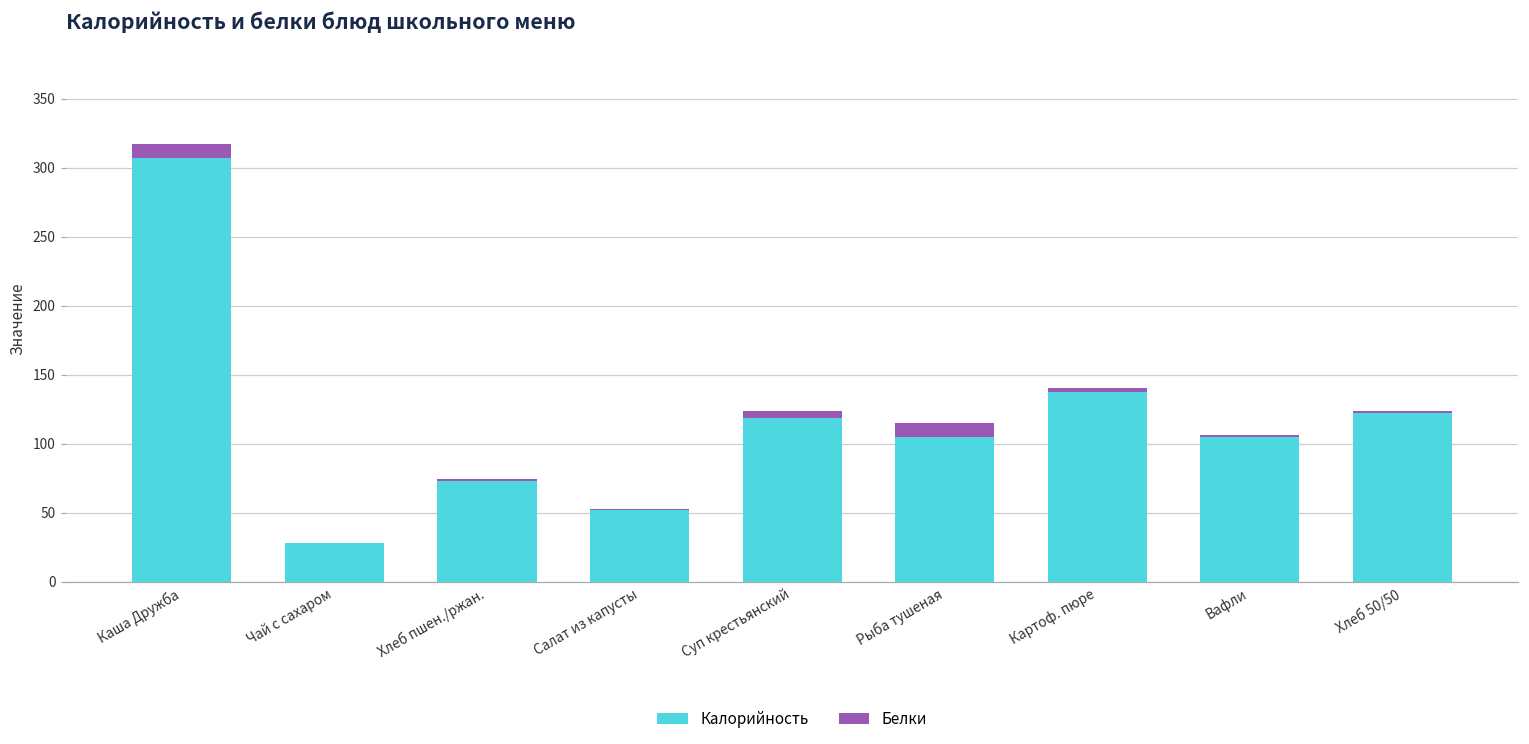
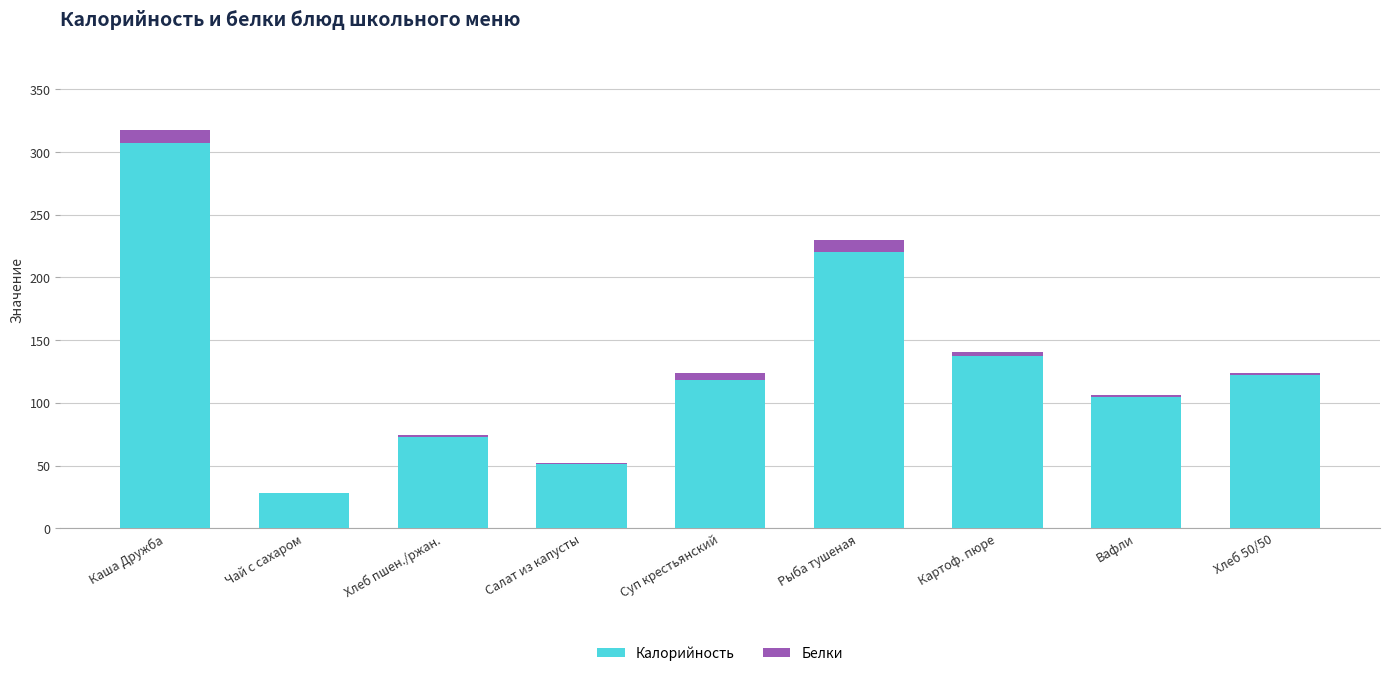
  {
    "Калорийность": {
      "Каша Дружба": 307,
      "Чай с сахаром": 28,
      "Хлеб пшен./ржан.": 73,
      "Салат из капусты": 52,
      "Суп крестьянский": 119,
-     "Рыба тушеная": 105,
+     "Рыба тушеная": 220,
      "Картоф. пюре": 137,
      "Вафли": 105,
      "Хлеб 50/50": 122
    },
    "Белки": {
      "Каша Дружба": 10,
      "Суп крестьянский": 5,
      "Рыба тушеная": 10,
      "Картоф. пюре": 3,
      "Хлеб 50/50": 2
    }
  }
